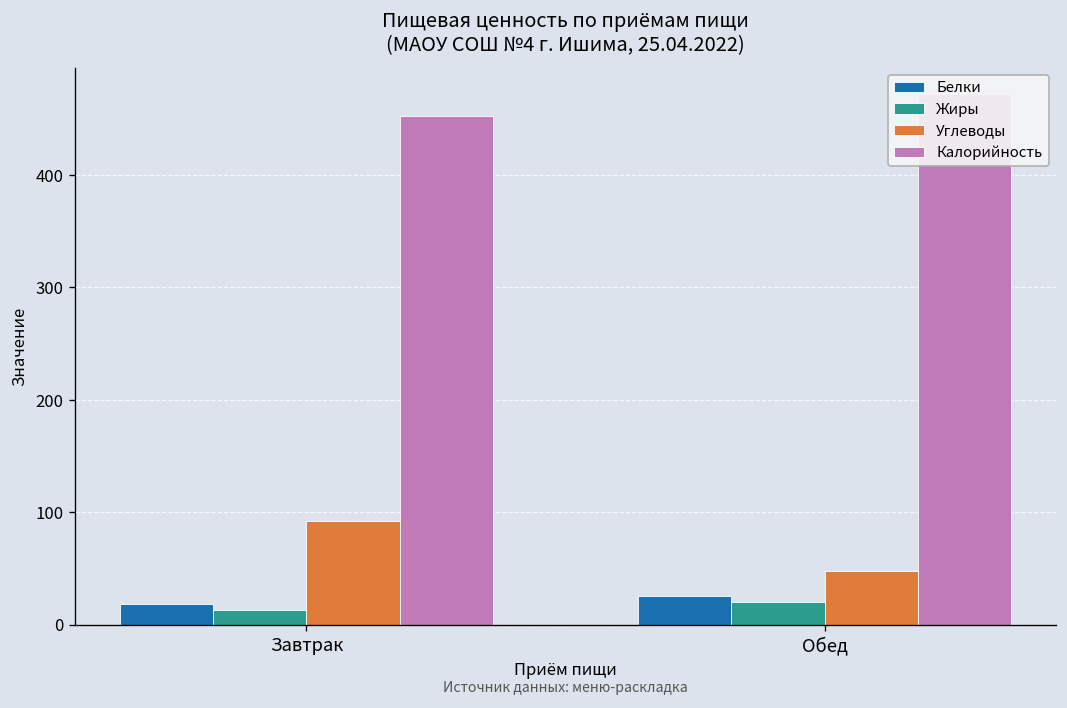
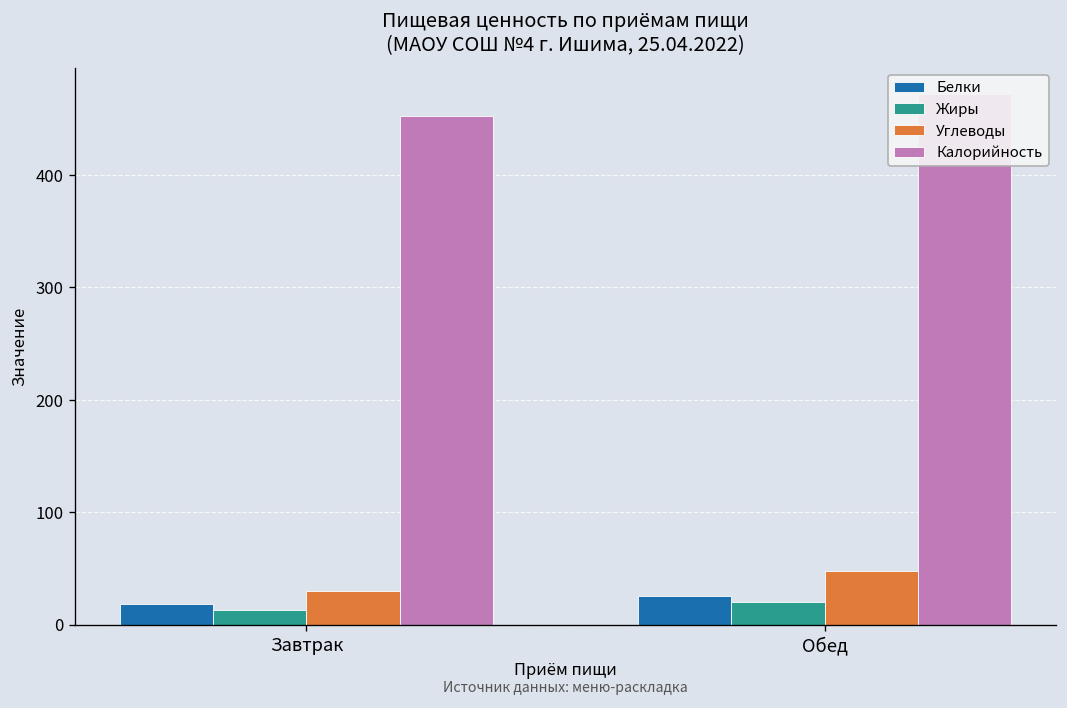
  {
    "Углеводы": {
-     "Завтрак": 90,
+     "Завтрак": 30,
      "Обед": 50
    },
    "Калорийность": {
      "Завтрак": 450
    }
  }
